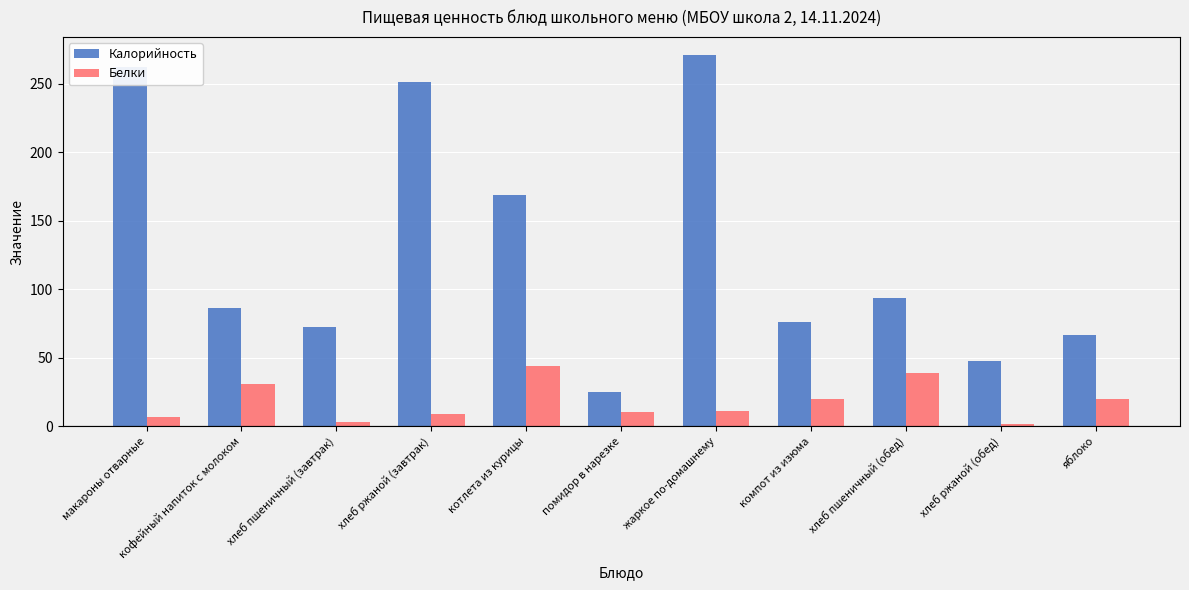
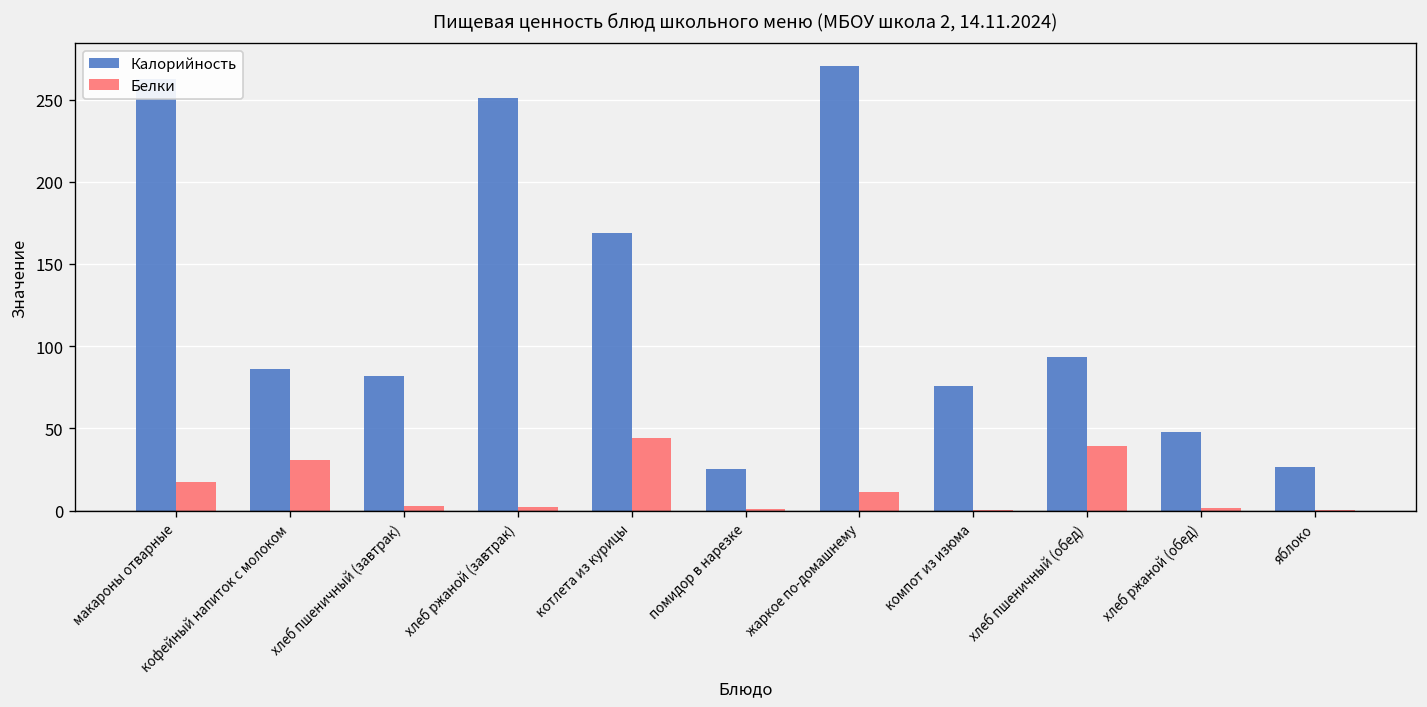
  {
    "Калорийность": {
      "кофейный напиток с молоком": 86,
-     "хлеб пшеничный (завтрак)": 73,
+     "хлеб пшеничный (завтрак)": 82,
      "хлеб ржаной (завтрак)": 251,
      "котлета из курицы": 169,
      "помидор в нарезке": 25,
      "жаркое по-домашнему": 271,
      "компот из изюма": 76,
      "хлеб пшеничный (обед)": 93,
      "хлеб ржаной (обед)": 48,
-     "яблоко": 67
+     "яблоко": 26
    },
    "Белки": {
-     "макароны отварные": 7,
+     "макароны отварные": 18,
      "кофейный напиток с молоком": 31,
      "хлеб пшеничный (завтрак)": 3,
-     "хлеб ржаной (завтрак)": 9,
+     "хлеб ржаной (завтрак)": 2,
      "котлета из курицы": 44,
-     "помидор в нарезке": 10,
+     "помидор в нарезке": 1,
      "жаркое по-домашнему": 11,
-     "компот из изюма": 20,
+     "компот из изюма": 0,
      "хлеб пшеничный (обед)": 39,
-     "яблоко": 20
+     "яблоко": 1
    }
  }
